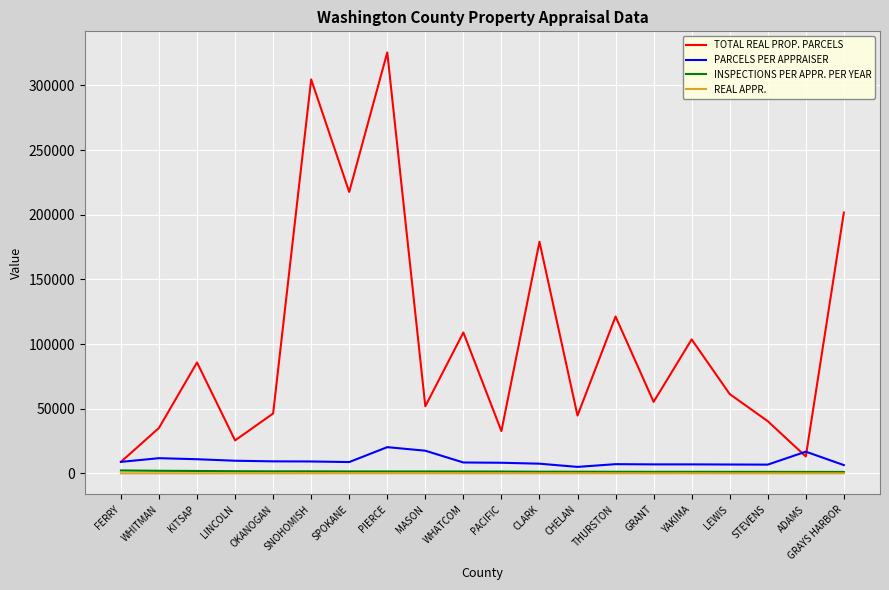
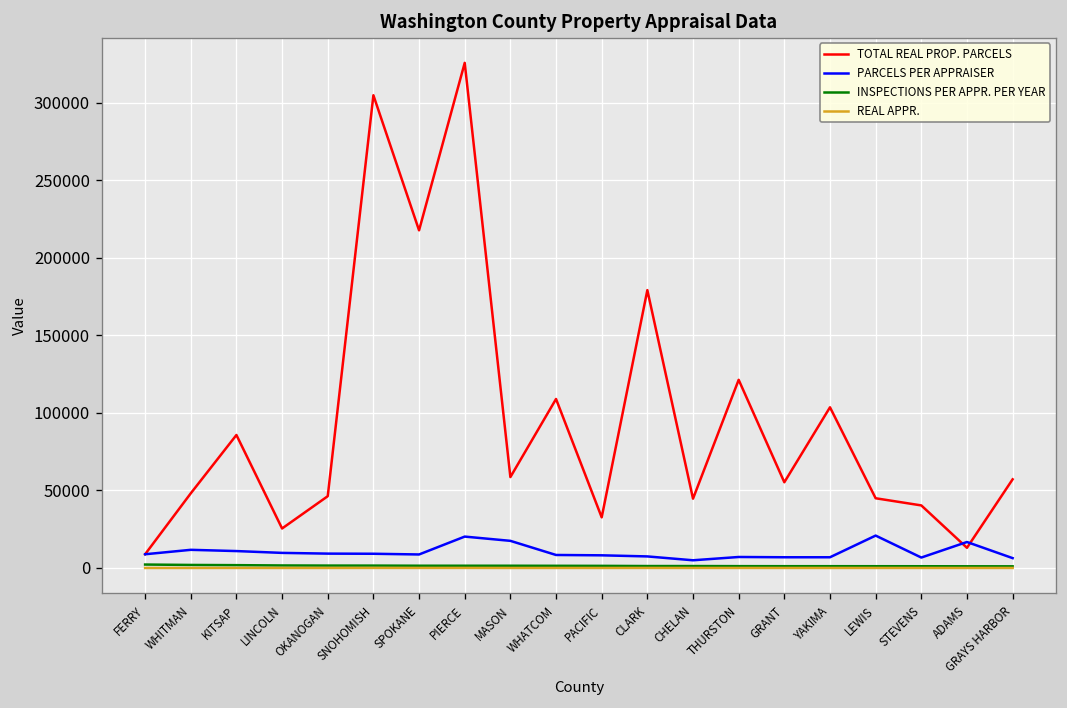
  {
    "TOTAL REAL PROP. PARCELS": {
-     "WHITMAN": 35000,
+     "WHITMAN": 48000,
      "KITSAP": 86000,
      "LINCOLN": 25000,
      "OKANOGAN": 46000,
      "SNOHOMISH": 305000,
      "SPOKANE": 218000,
      "PIERCE": 326000,
-     "MASON": 52000,
+     "MASON": 59000,
      "WHATCOM": 109000,
      "PACIFIC": 33000,
      "CLARK": 179000,
      "CHELAN": 45000,
      "THURSTON": 121000,
      "GRANT": 55000,
      "YAKIMA": 104000,
-     "LEWIS": 61000,
+     "LEWIS": 45000,
      "STEVENS": 40000,
      "ADAMS": 13000,
-     "GRAYS HARBOR": 202000
+     "GRAYS HARBOR": 57000
    },
    "PARCELS PER APPRAISER": {
      "WHITMAN": 12000,
      "KITSAP": 11000,
      "LINCOLN": 10000,
      "OKANOGAN": 9000,
      "SNOHOMISH": 9000,
      "SPOKANE": 9000,
      "PIERCE": 20000,
      "MASON": 17000,
      "WHATCOM": 8000,
      "PACIFIC": 8000,
      "CLARK": 7000,
      "CHELAN": 5000,
      "THURSTON": 7000,
      "GRANT": 7000,
      "YAKIMA": 7000,
-     "LEWIS": 7000,
+     "LEWIS": 21000,
      "STEVENS": 7000,
      "ADAMS": 17000,
      "GRAYS HARBOR": 6000
    },
    "INSPECTIONS PER APPR. PER YEAR": {
      "FERRY": 2000
    },
    "REAL APPR.": {
      "FERRY": 0
    }
  }
